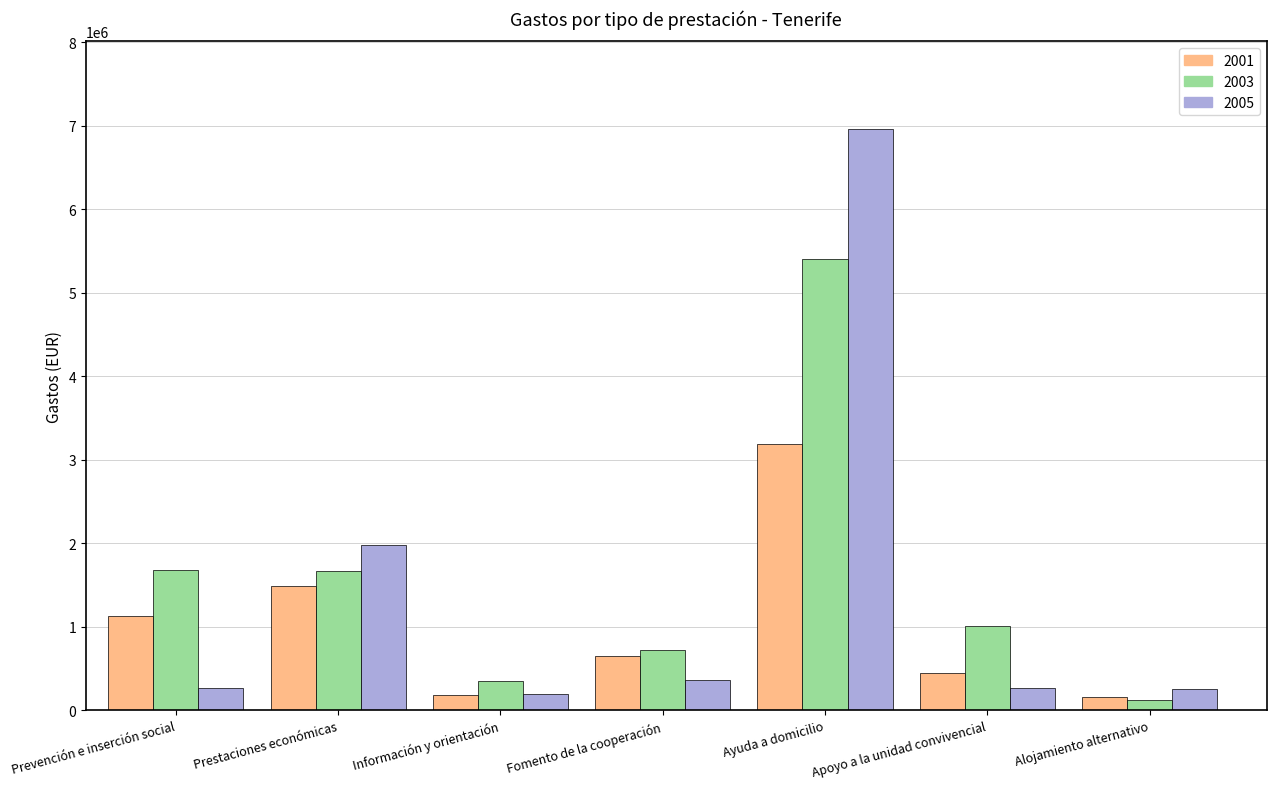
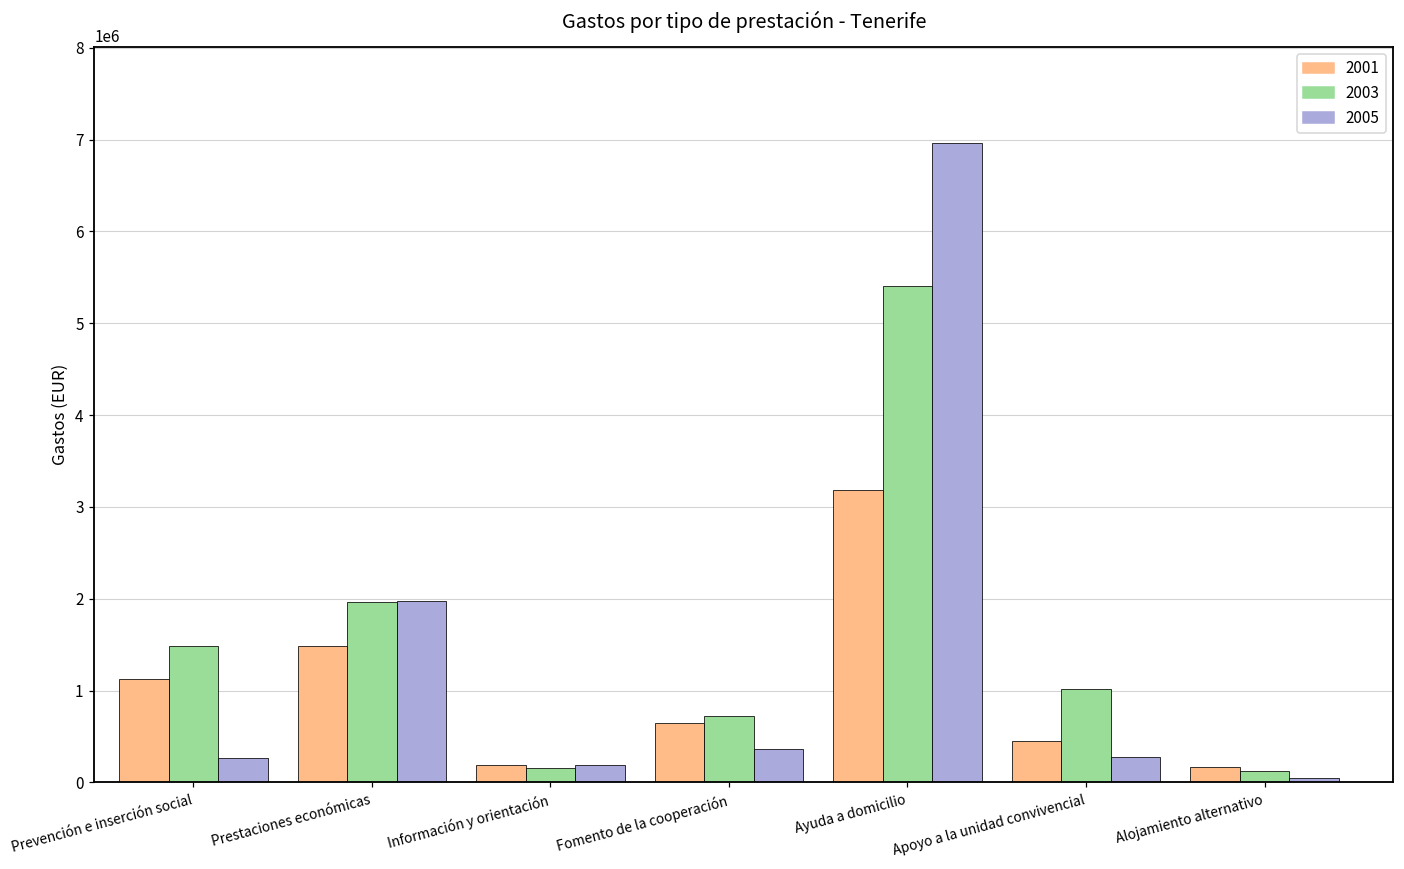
  {
    "2001": {
      "Prevención e inserción social": 1100000,
      "Prestaciones económicas": 1500000,
      "Información y orientación": 200000,
      "Fomento de la cooperación": 700000,
      "Ayuda a domicilio": 3200000,
      "Apoyo a la unidad convivencial": 400000,
      "Alojamiento alternativo": 200000
    },
    "2003": {
-     "Prevención e inserción social": 1700000,
-     "Prestaciones económicas": 1700000,
-     "Información y orientación": 400000,
+     "Prevención e inserción social": 1500000,
+     "Prestaciones económicas": 2000000,
+     "Información y orientación": 200000,
      "Fomento de la cooperación": 700000,
      "Ayuda a domicilio": 5400000,
      "Apoyo a la unidad convivencial": 1000000,
      "Alojamiento alternativo": 100000
    },
    "2005": {
      "Prevención e inserción social": 300000,
      "Prestaciones económicas": 2000000,
      "Información y orientación": 200000,
      "Fomento de la cooperación": 400000,
      "Ayuda a domicilio": 7000000,
      "Apoyo a la unidad convivencial": 300000,
-     "Alojamiento alternativo": 300000
+     "Alojamiento alternativo": 0
    }
  }
